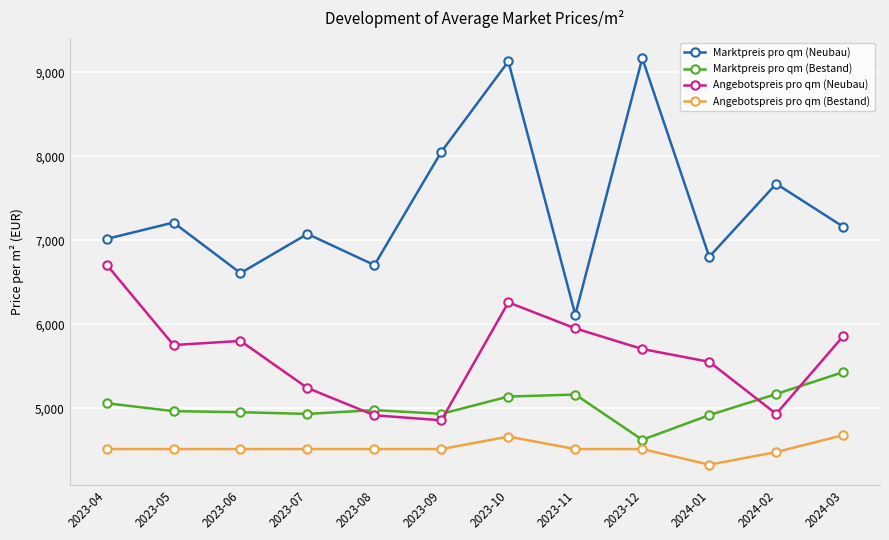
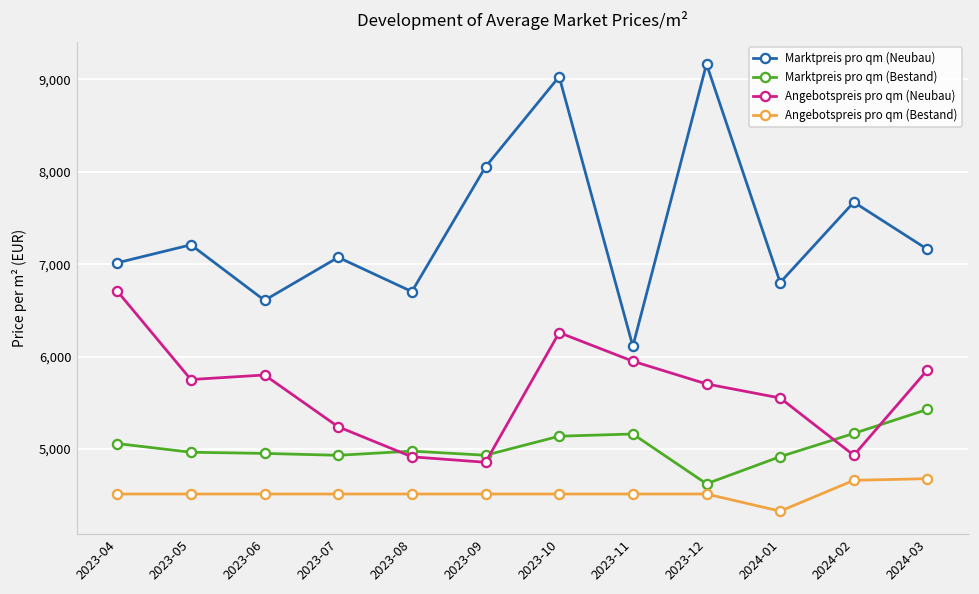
  {
    "Marktpreis pro qm (Neubau)": {
      "2023-04": "7,000",
      "2023-05": "7,200",
      "2023-06": "6,600",
      "2023-07": "7,100",
      "2023-08": "6,700",
      "2023-09": "8,100",
-     "2023-10": "9,100",
+     "2023-10": "9,000",
      "2023-11": "6,100",
      "2023-12": "9,200",
      "2024-01": "6,800",
      "2024-02": "7,700",
      "2024-03": "7,200"
    },
    "Marktpreis pro qm (Bestand)": {
      "2023-04": "5,100",
      "2023-05": "5,000",
      "2023-06": "5,000",
      "2023-07": "4,900",
      "2023-08": "5,000",
      "2023-09": "4,900",
      "2023-10": "5,100",
      "2023-11": "5,200",
      "2023-12": "4,600",
      "2024-01": "4,900",
      "2024-02": "5,200",
      "2024-03": "5,400"
    },
    "Angebotspreis pro qm (Neubau)": {
      "2023-04": "6,700",
      "2023-05": "5,800",
      "2023-06": "5,800",
      "2023-07": "5,200",
      "2023-08": "4,900",
      "2023-09": "4,900",
      "2023-10": "6,300",
      "2023-11": "6,000",
      "2023-12": "5,700",
      "2024-01": "5,600",
      "2024-02": "4,900",
      "2024-03": "5,900"
    },
    "Angebotspreis pro qm (Bestand)": {
      "2023-04": "4,500",
      "2023-05": "4,500",
      "2023-06": "4,500",
      "2023-07": "4,500",
      "2023-08": "4,500",
      "2023-09": "4,500",
-     "2023-10": "4,700",
+     "2023-10": "4,500",
      "2023-11": "4,500",
      "2023-12": "4,500",
      "2024-01": "4,300",
-     "2024-02": "4,500",
+     "2024-02": "4,700",
      "2024-03": "4,700"
    }
  }
